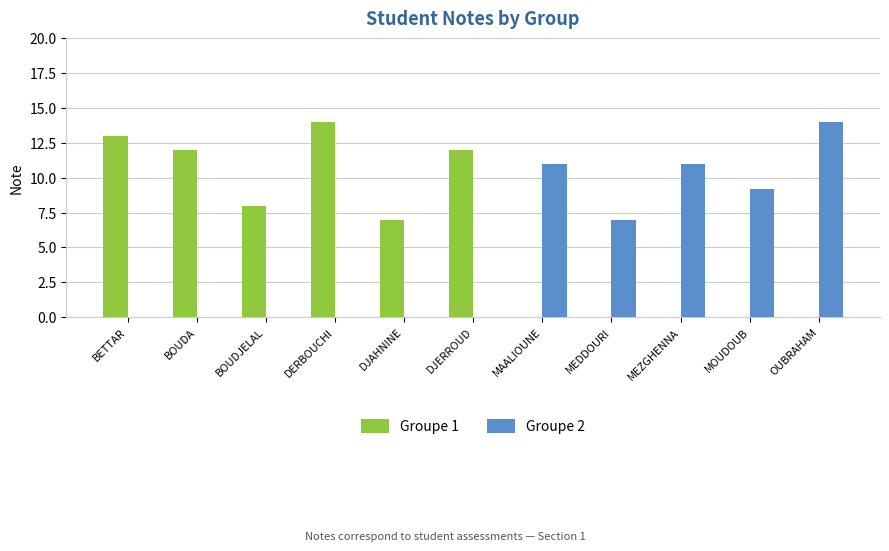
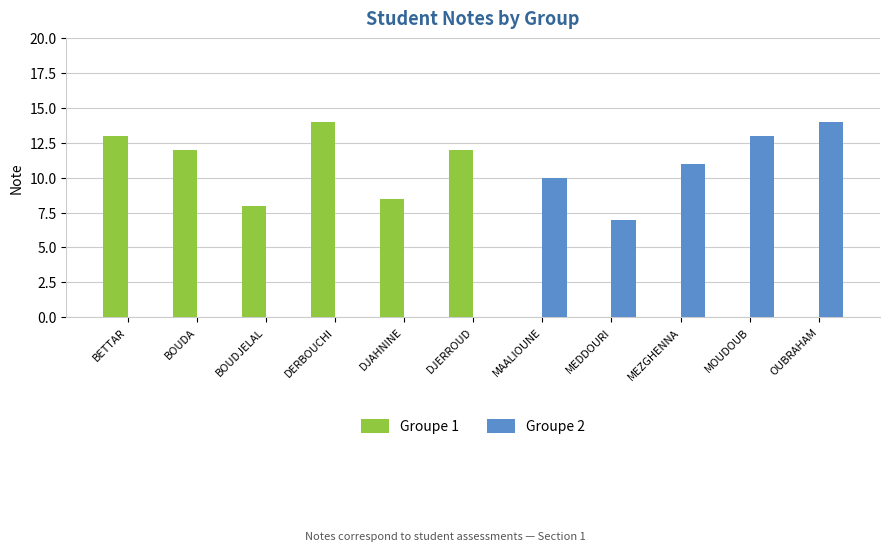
  {
    "Groupe 1": {
      "BETTAR": 13.0,
      "BOUDA": 12.0,
      "BOUDJELAL": 8.0,
      "DERBOUCHI": 14.0,
-     "DJAHNINE": 7.0,
+     "DJAHNINE": 8.5,
      "DJERROUD": 12.0,
      "MAALIOUNE": 0.0,
      "MEDDOURI": 0.0,
      "MEZGHENNA": 0.0,
      "MOUDOUB": 0.0,
      "OUBRAHAM": 0.0
    },
    "Groupe 2": {
      "BETTAR": 0.0,
      "BOUDA": 0.0,
      "BOUDJELAL": 0.0,
      "DERBOUCHI": 0.0,
      "DJAHNINE": 0.0,
      "DJERROUD": 0.0,
-     "MAALIOUNE": 11,
+     "MAALIOUNE": 10,
      "MEDDOURI": 7.0,
      "MEZGHENNA": 11.0,
-     "MOUDOUB": 9.2,
+     "MOUDOUB": 13.0,
      "OUBRAHAM": 14.0
    }
  }
